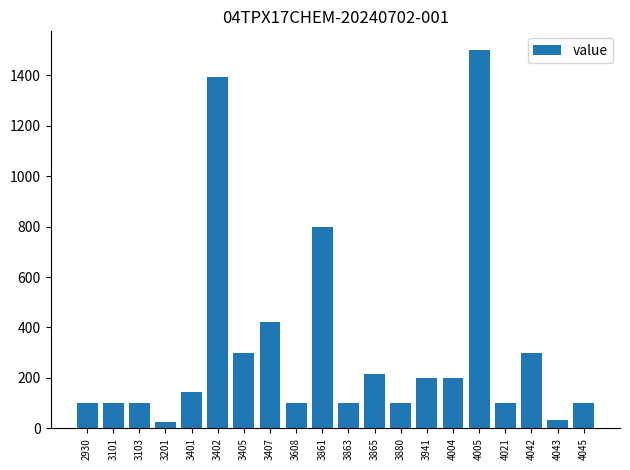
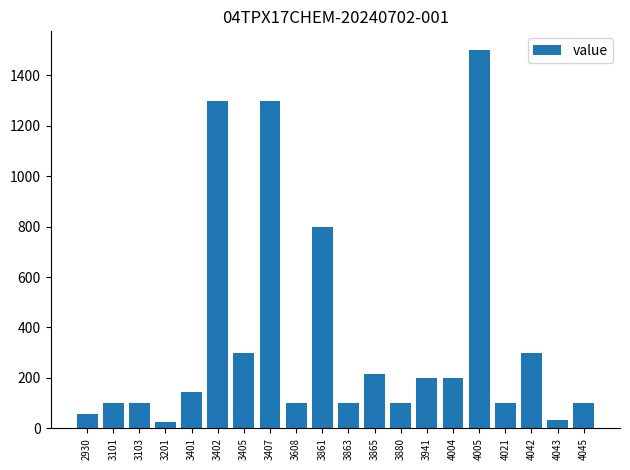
  {
-   "2930": 100,
+   "2930": 60,
    "3101": 100,
    "3103": 100,
    "3201": 30,
    "3401": 140,
-   "3402": 1390,
+   "3402": 1300,
    "3405": 300,
-   "3407": 420,
+   "3407": 1300,
    "3608": 100,
    "3861": 800,
    "3863": 100,
    "3865": 220,
    "3880": 100,
    "3941": 200,
    "4004": 200,
    "4005": 1500,
    "4021": 100,
    "4042": 300,
    "4043": 30,
    "4045": 100
  }
